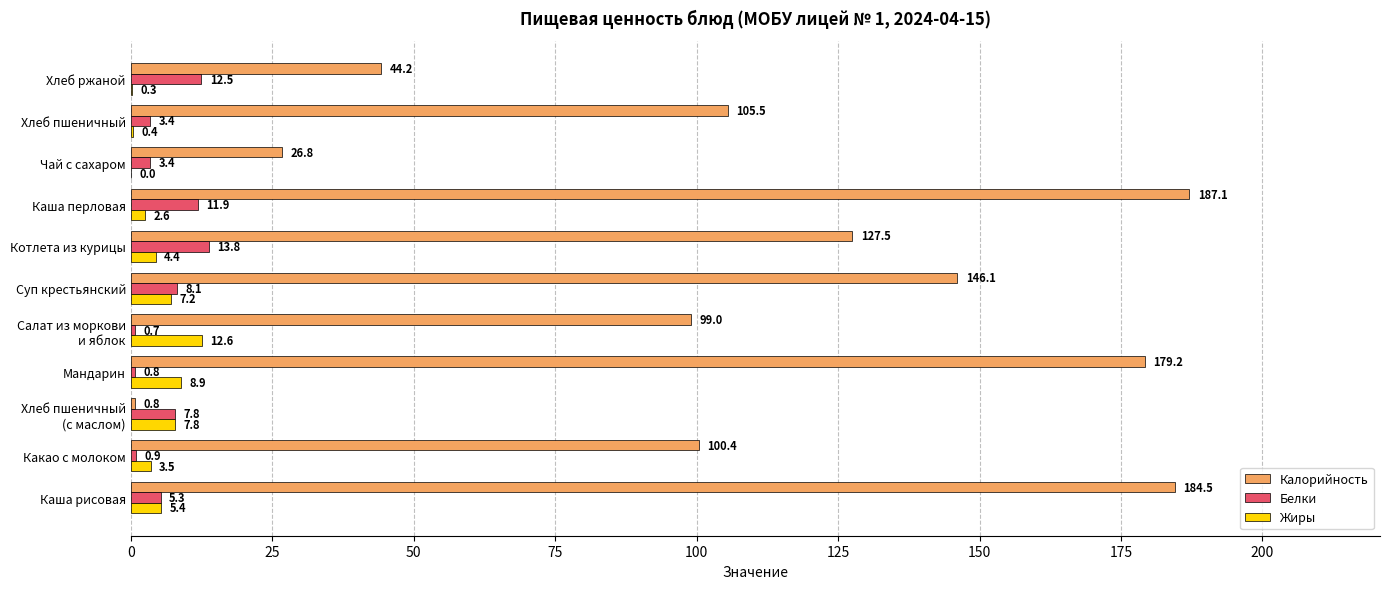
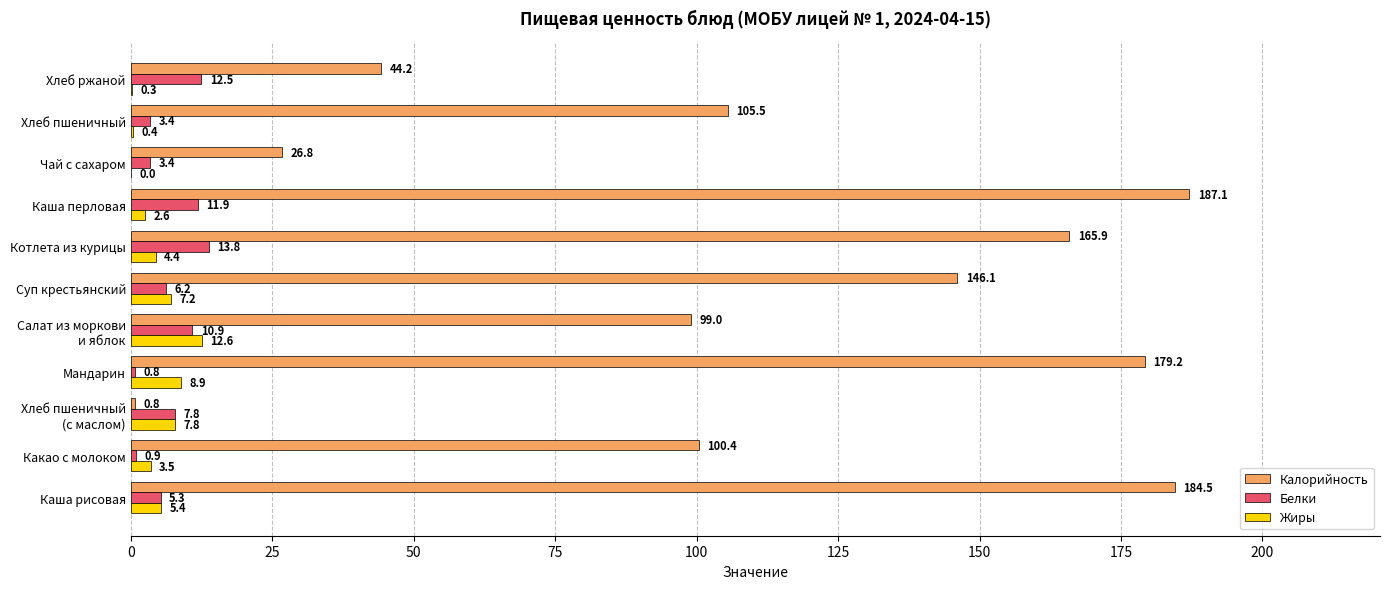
  {
    "Калорийность": {
      "Хлеб ржаной": 44.2,
      "Хлеб пшеничный": 105.5,
      "Чай с сахаром": 26.8,
      "Каша перловая": 187.1,
-     "Котлета из курицы": 127.5,
+     "Котлета из курицы": 165.9,
      "Суп крестьянский": 146.1,
      "Салат из моркови и яблок": 99.0,
      "Мандарин": 179.2,
      "Хлеб пшеничный (с маслом)": 0.8,
      "Какао с молоком": 100.4,
      "Каша рисовая": 184.5
    },
    "Белки": {
      "Хлеб ржаной": 12.5,
      "Хлеб пшеничный": 3.4,
      "Чай с сахаром": 3.4,
      "Каша перловая": 11.9,
      "Котлета из курицы": 13.8,
-     "Суп крестьянский": 8.1,
-     "Салат из моркови и яблок": 0.7,
+     "Суп крестьянский": 6.2,
+     "Салат из моркови и яблок": 10.9,
      "Мандарин": 0.8,
      "Какао с молоком": 0.9
    },
    "Жиры": {
      "Хлеб ржаной": 0.3,
      "Хлеб пшеничный": 0.4,
      "Чай с сахаром": 0.0,
      "Каша перловая": 2.6,
      "Котлета из курицы": 4.4,
      "Суп крестьянский": 7.2,
      "Салат из моркови и яблок": 12.6,
      "Мандарин": 8.9,
      "Какао с молоком": 3.5
    }
  }
